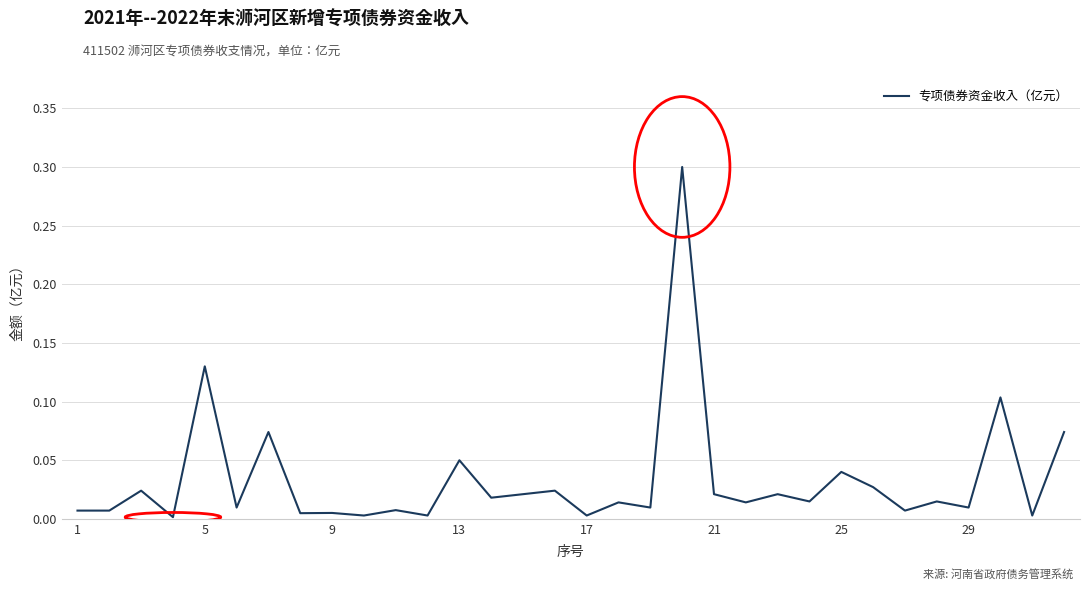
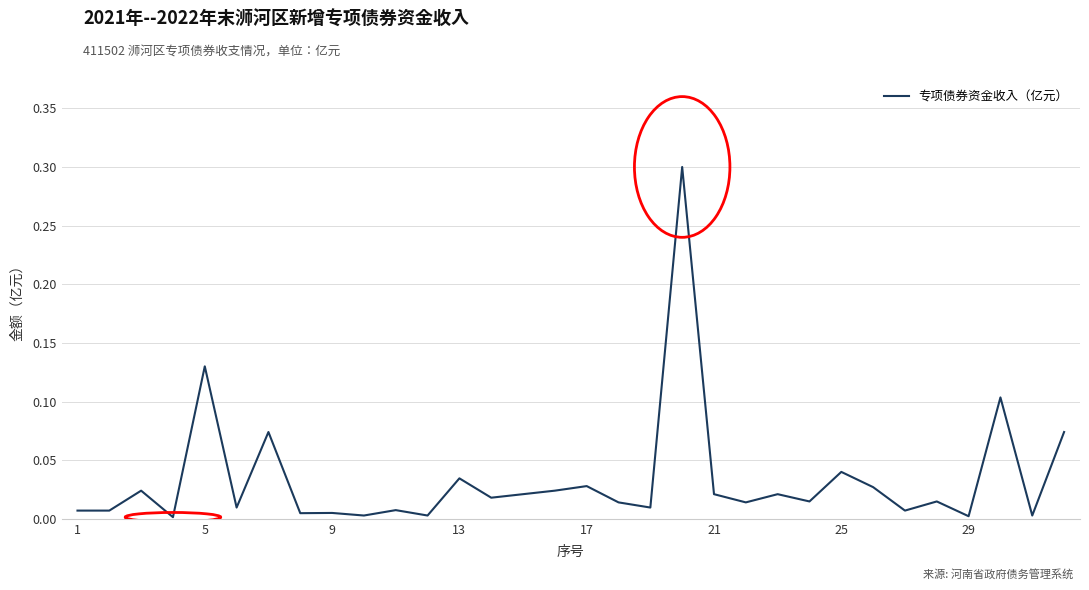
  {
    "1": 0.007,
    "5": 0.130,
    "9": 0.005,
-   "13": 0.050,
-   "17": 0.003,
+   "13": 0.035,
+   "17": 0.028,
    "21": 0.021,
    "25": 0.040,
-   "29": 0.010
+   "29": 0.002
  }
